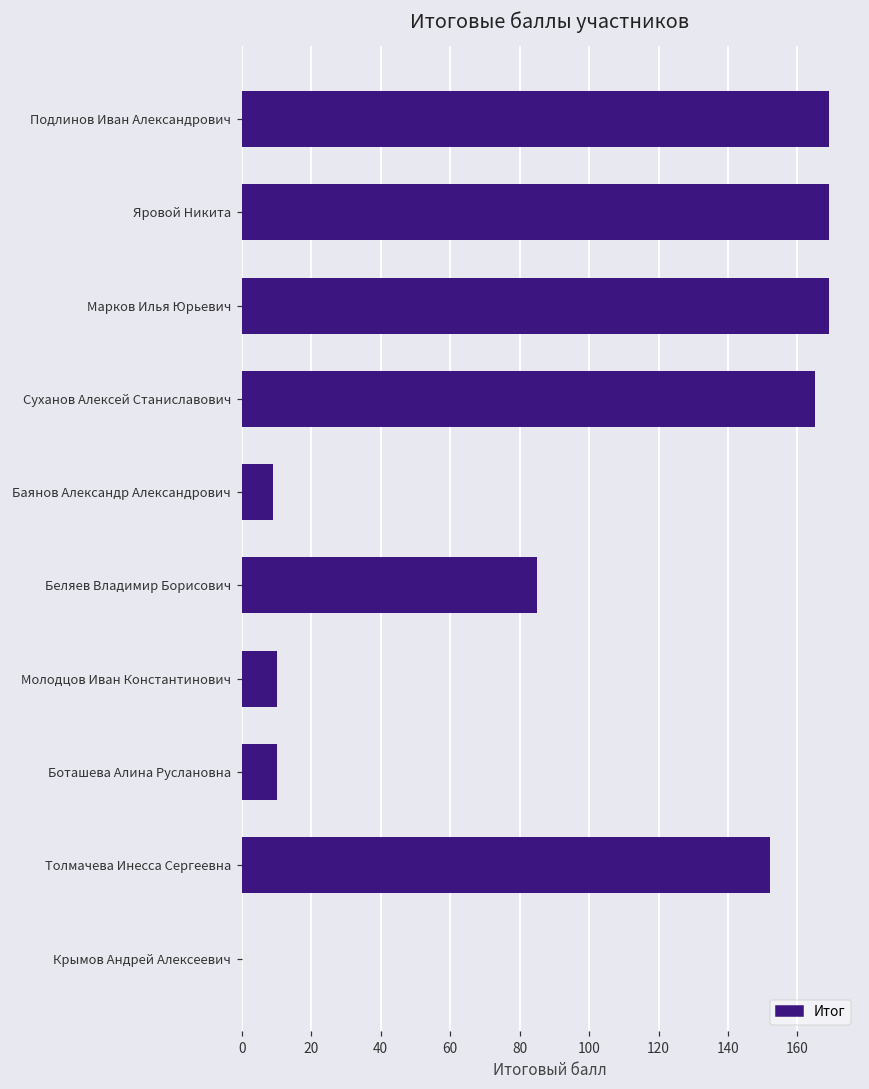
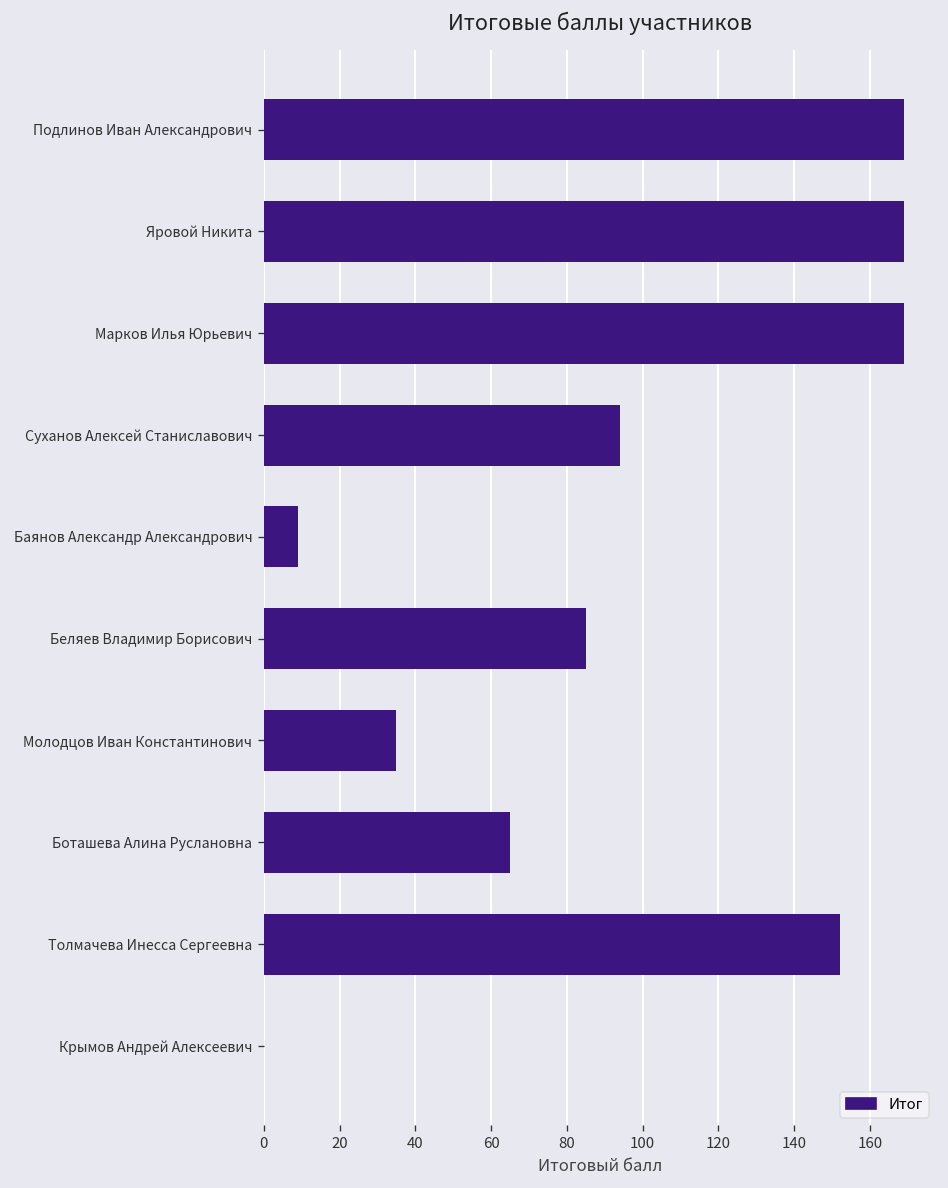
  {
    "Подлинов Иван Александрович": 169,
    "Яровой Никита": 169,
    "Марков Илья Юрьевич": 169,
-   "Суханов Алексей Станиславович": 165,
+   "Суханов Алексей Станиславович": 94,
    "Баянов Александр Александрович": 9,
    "Беляев Владимир Борисович": 85,
-   "Молодцов Иван Константинович": 10,
-   "Боташева Алина Руслановна": 10,
+   "Молодцов Иван Константинович": 35,
+   "Боташева Алина Руслановна": 65,
    "Толмачева Инесса Сергеевна": 152,
    "Крымов Андрей Алексеевич": 0
  }
